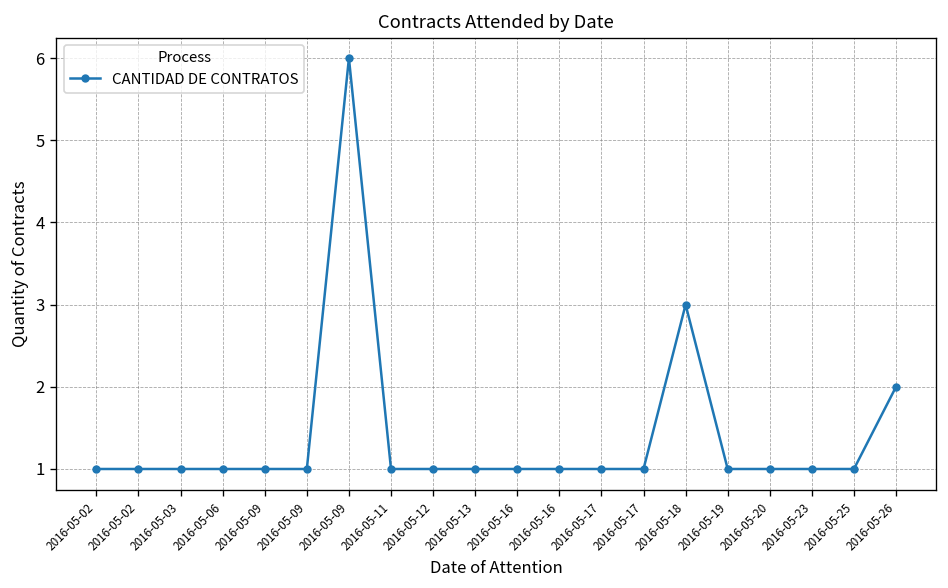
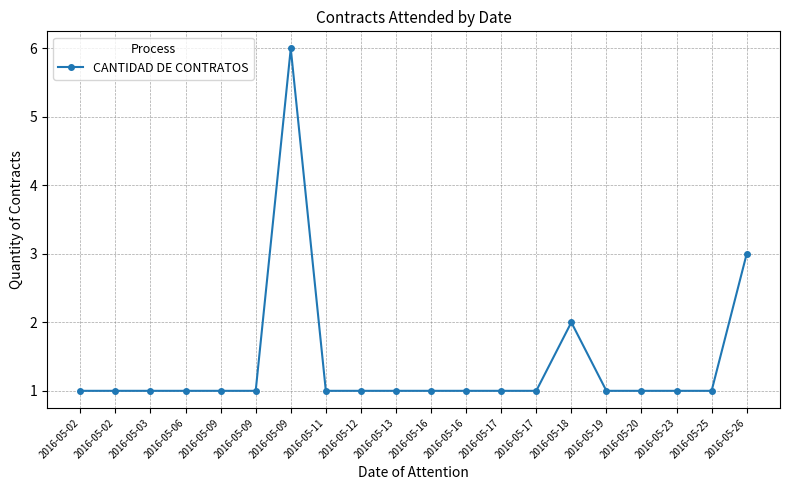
  {
    "2016-05-03": 1,
    "2016-05-06": 1,
    "2016-05-11": 1,
    "2016-05-12": 1,
    "2016-05-13": 1,
-   "2016-05-18": 3,
+   "2016-05-18": 2,
    "2016-05-19": 1,
    "2016-05-20": 1,
    "2016-05-23": 1,
    "2016-05-25": 1,
-   "2016-05-26": 2
+   "2016-05-26": 3
  }
